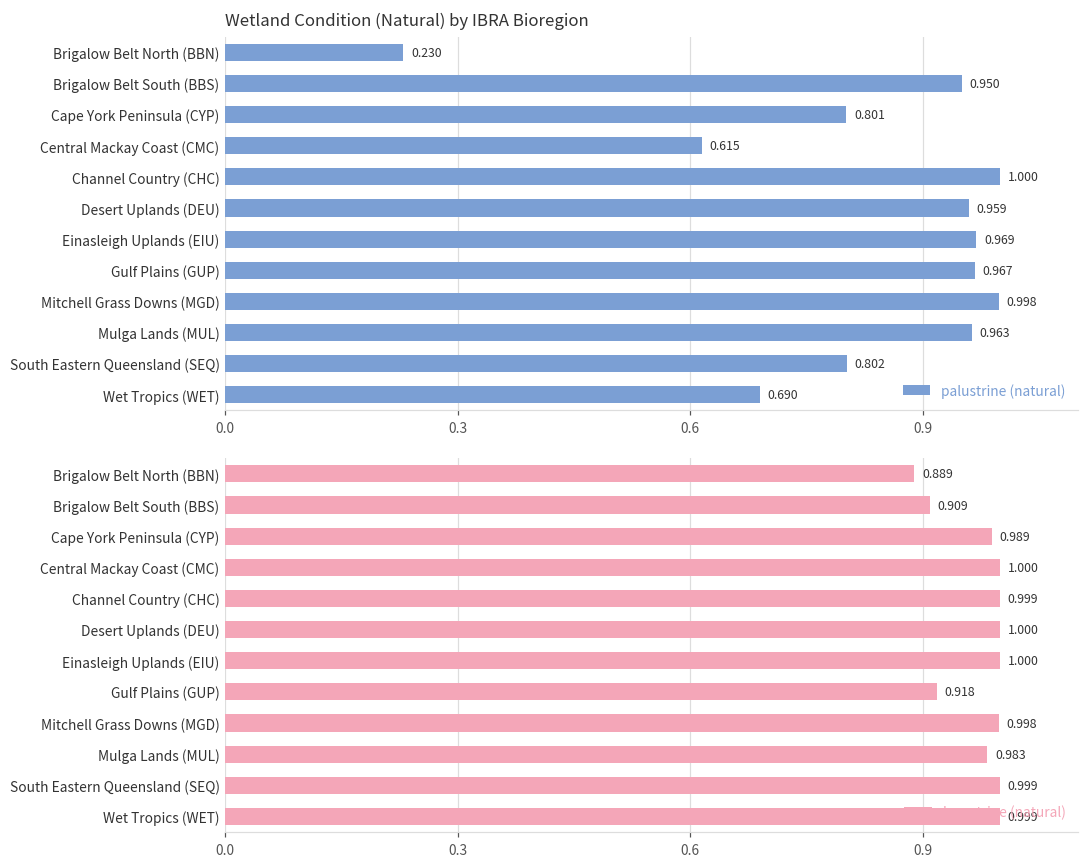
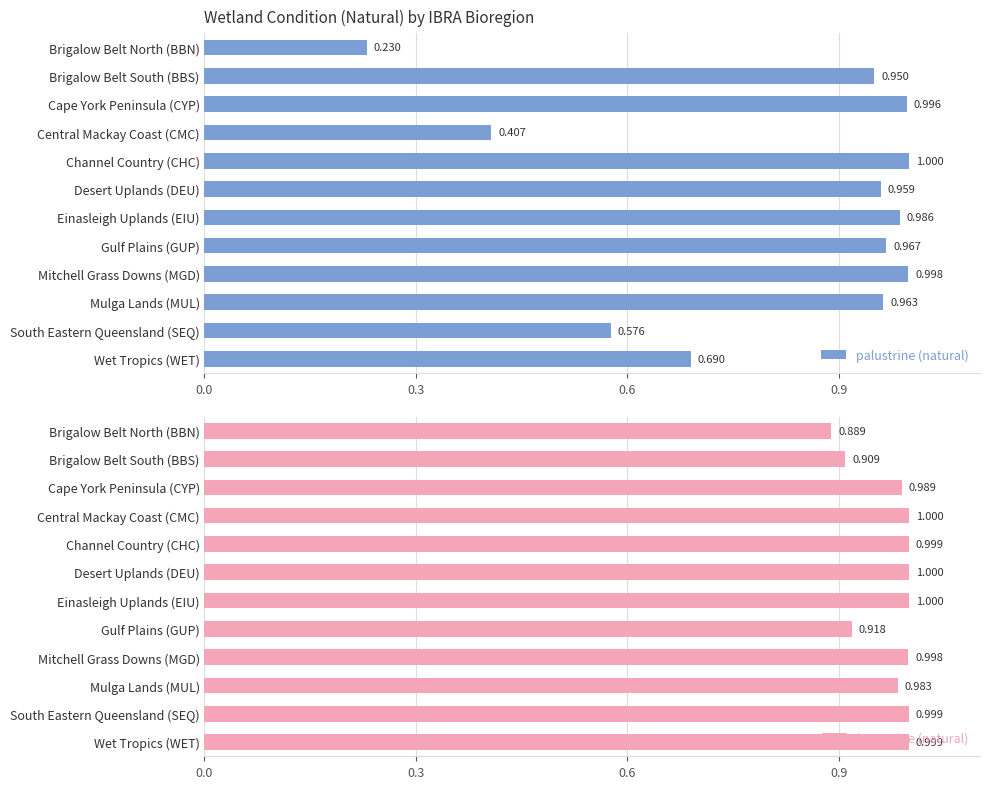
  {
    "Wetland Condition (Natural) by IBRA Bioregion": {
      "Brigalow Belt North (BBN)": 0.230,
      "Brigalow Belt South (BBS)": 0.950,
-     "Cape York Peninsula (CYP)": 0.801,
-     "Central Mackay Coast (CMC)": 0.615,
+     "Cape York Peninsula (CYP)": 0.996,
+     "Central Mackay Coast (CMC)": 0.407,
      "Channel Country (CHC)": 1.000,
      "Desert Uplands (DEU)": 0.959,
-     "Einasleigh Uplands (EIU)": 0.969,
+     "Einasleigh Uplands (EIU)": 0.986,
      "Gulf Plains (GUP)": 0.967,
      "Mitchell Grass Downs (MGD)": 0.998,
      "Mulga Lands (MUL)": 0.963,
-     "South Eastern Queensland (SEQ)": 0.802,
+     "South Eastern Queensland (SEQ)": 0.576,
      "Wet Tropics (WET)": 0.690
    }
  }
